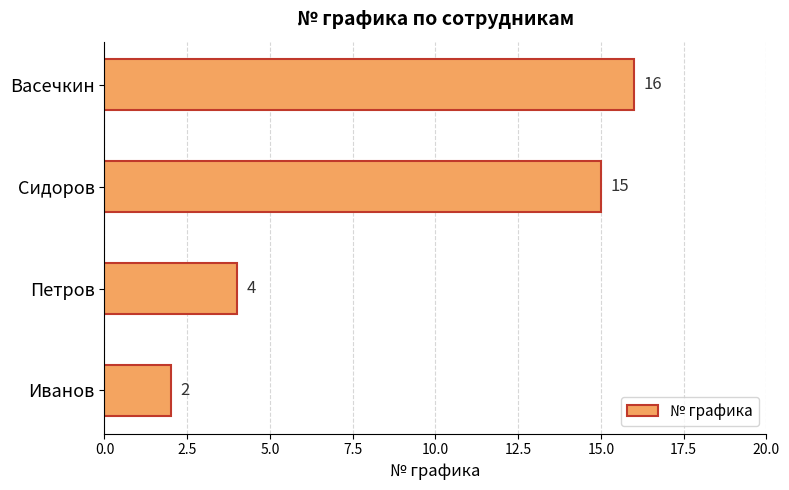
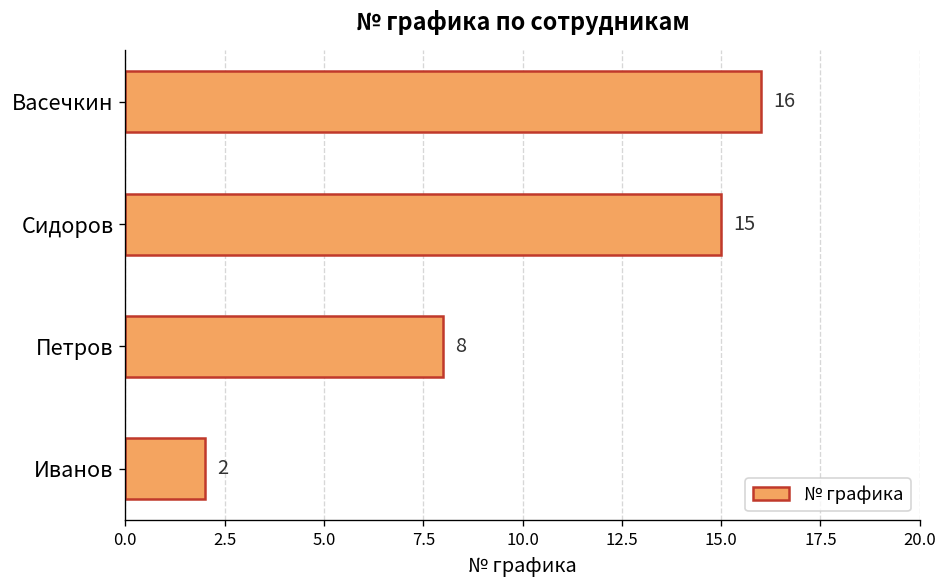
  {
    "Васечкин": 16,
    "Сидоров": 15,
-   "Петров": 4,
+   "Петров": 8,
    "Иванов": 2
  }
